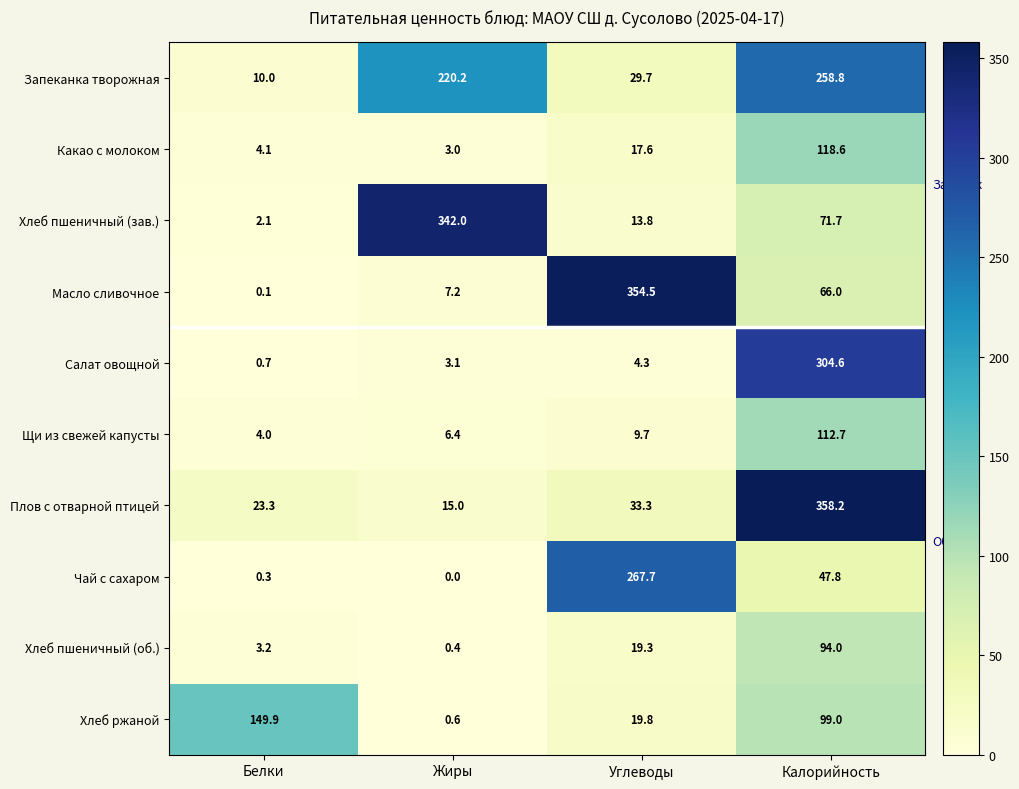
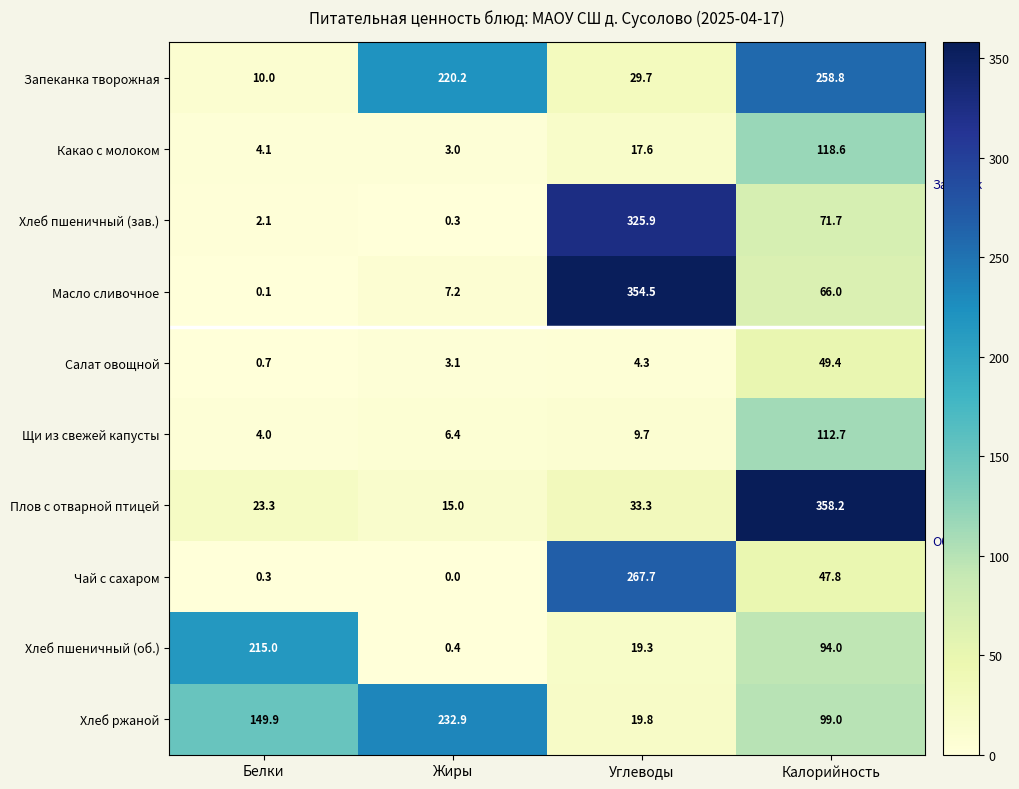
  {
    "Запеканка творожная": {
      "Белки": 10.0,
      "Жиры": 220.2,
      "Углеводы": 29.7,
      "Калорийность": 258.8
    },
    "Какао с молоком": {
      "Белки": 4.1,
      "Жиры": 3.0,
      "Углеводы": 17.6,
      "Калорийность": 118.6
    },
    "Хлеб пшеничный (зав.)": {
      "Белки": 2.1,
-     "Жиры": 342.0,
-     "Углеводы": 13.8,
+     "Жиры": 0.3,
+     "Углеводы": 325.9,
      "Калорийность": 71.7
    },
    "Масло сливочное": {
      "Белки": 0.1,
      "Жиры": 7.2,
      "Углеводы": 354.5,
      "Калорийность": 66.0
    },
    "Салат овощной": {
      "Белки": 0.7,
      "Жиры": 3.1,
      "Углеводы": 4.3,
-     "Калорийность": 304.6
+     "Калорийность": 49.4
    },
    "Щи из свежей капусты": {
      "Белки": 4.0,
      "Жиры": 6.4,
      "Углеводы": 9.7,
      "Калорийность": 112.7
    },
    "Плов с отварной птицей": {
      "Белки": 23.3,
      "Жиры": 15.0,
      "Углеводы": 33.3,
      "Калорийность": 358.2
    },
    "Чай с сахаром": {
      "Белки": 0.3,
      "Жиры": 0.0,
      "Углеводы": 267.7,
      "Калорийность": 47.8
    },
    "Хлеб пшеничный (об.)": {
-     "Белки": 3.2,
+     "Белки": 215.0,
      "Жиры": 0.4,
      "Углеводы": 19.3,
      "Калорийность": 94.0
    },
    "Хлеб ржаной": {
      "Белки": 149.9,
-     "Жиры": 0.6,
+     "Жиры": 232.9,
      "Углеводы": 19.8,
      "Калорийность": 99.0
    }
  }
